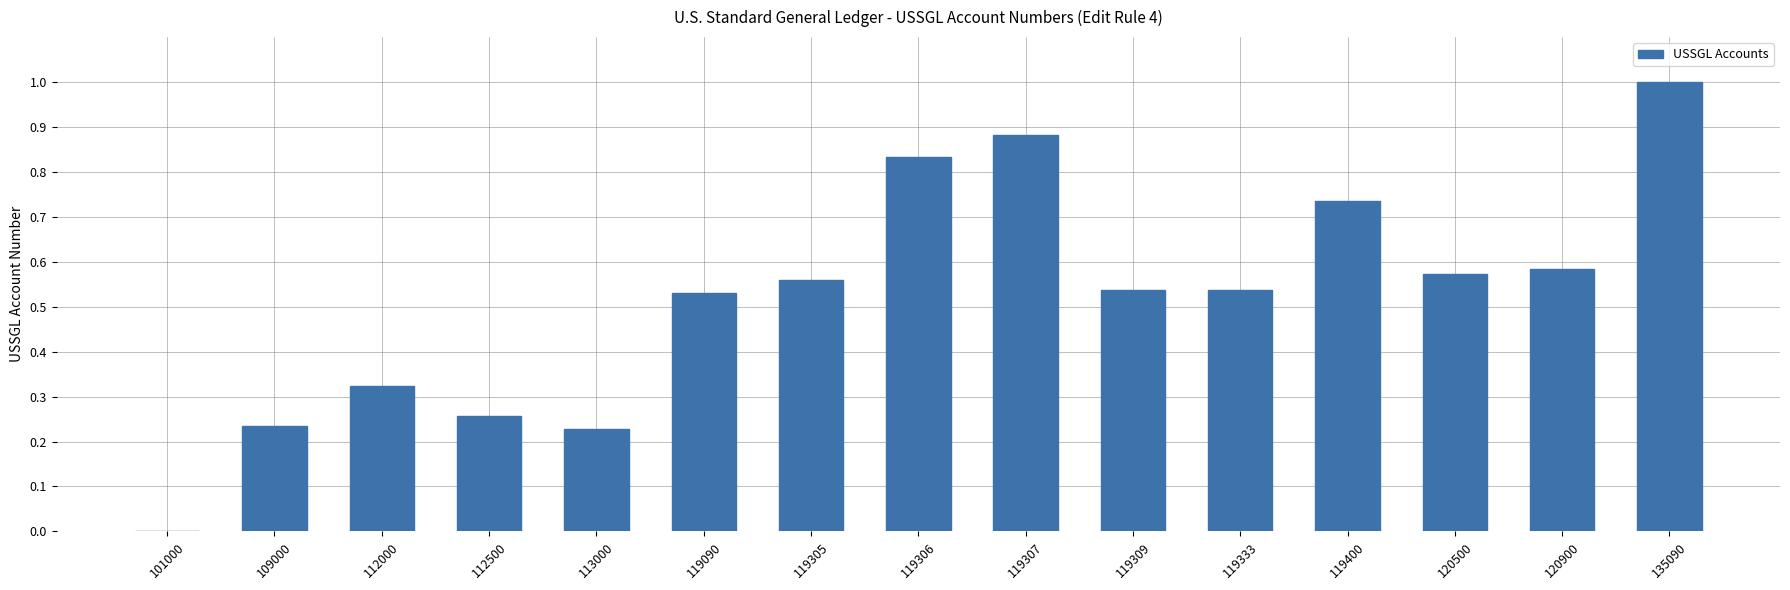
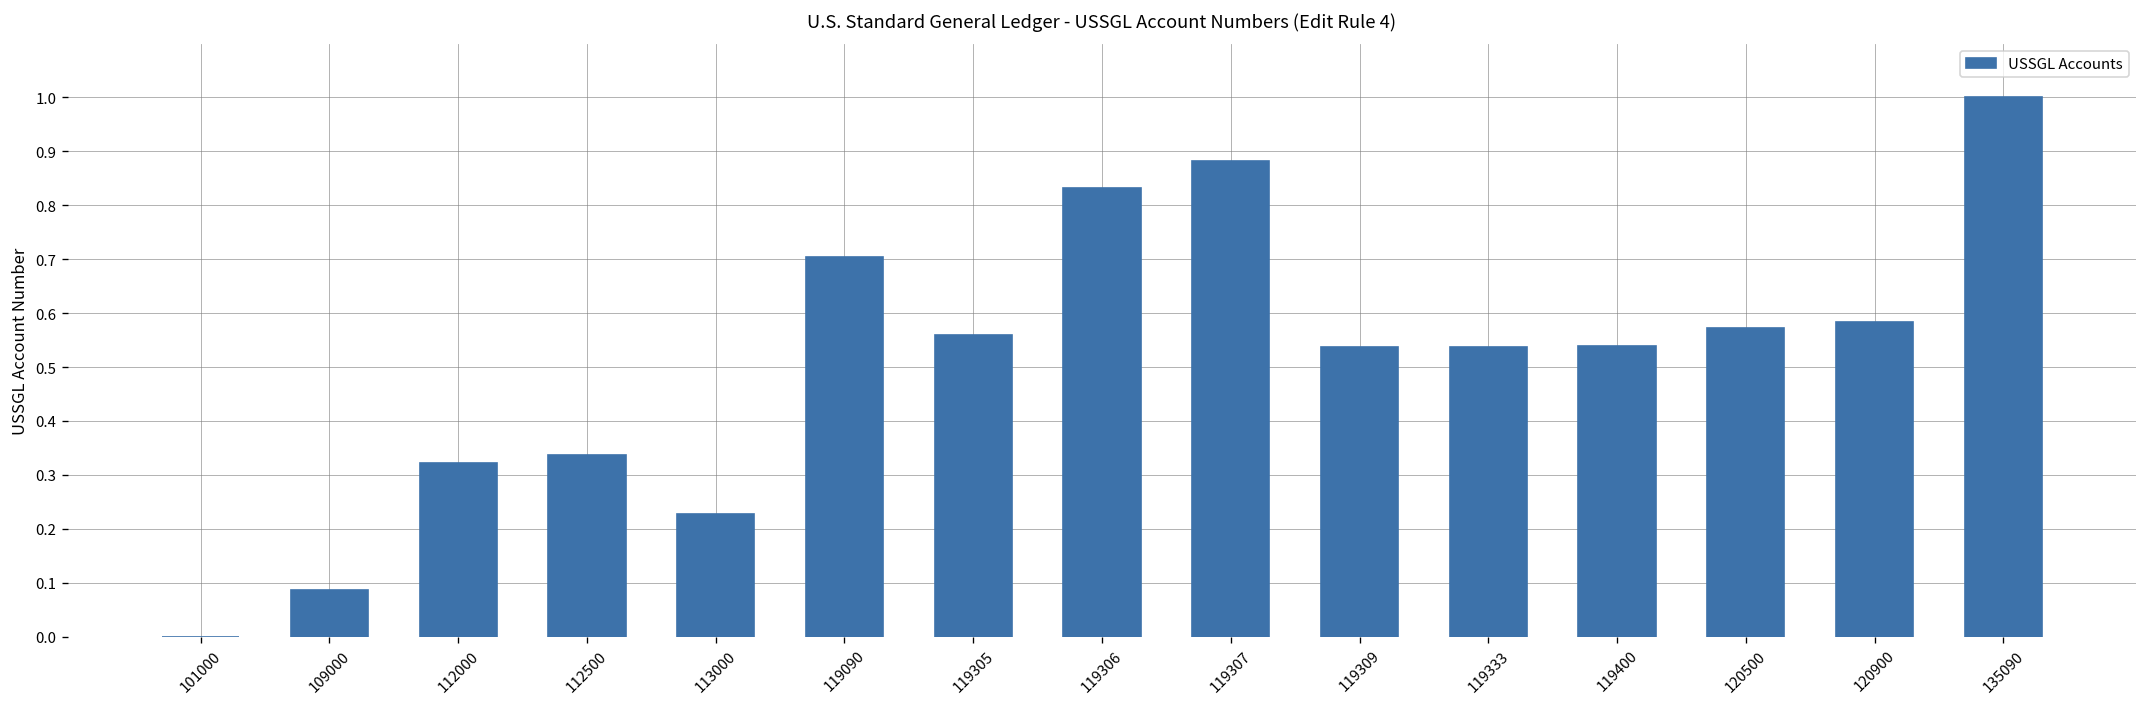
  {
    "101000": 0.00,
-   "109000": 0.23,
+   "109000": 0.09,
    "112000": 0.32,
-   "112500": 0.26,
+   "112500": 0.34,
    "113000": 0.23,
-   "119090": 0.53,
+   "119090": 0.70,
    "119305": 0.56,
    "119306": 0.83,
    "119307": 0.88,
    "119309": 0.54,
    "119333": 0.54,
-   "119400": 0.74,
+   "119400": 0.54,
    "120500": 0.57,
    "120900": 0.58,
    "135090": 1.00
  }
